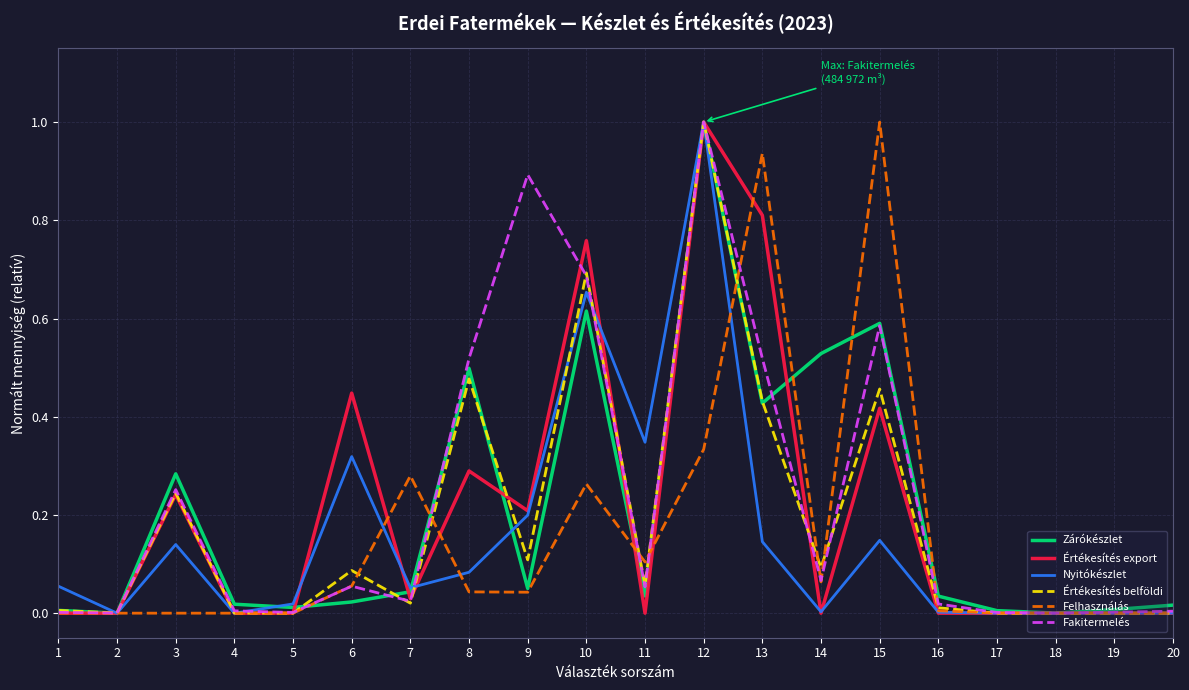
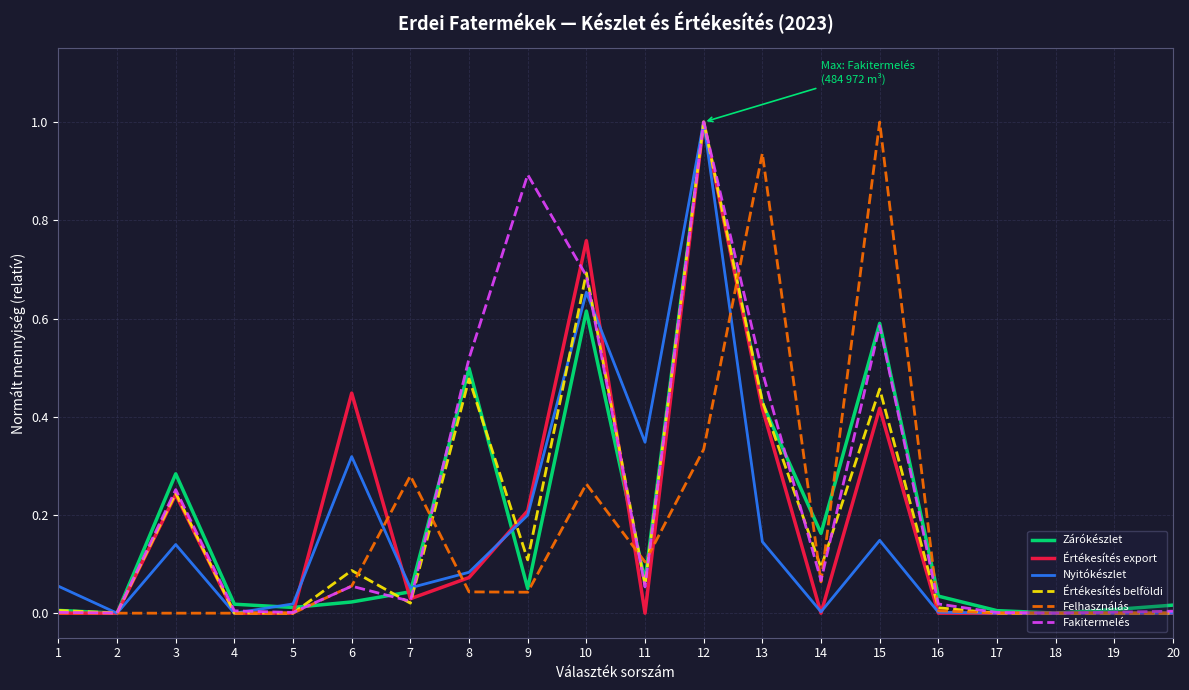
  {
    "Zárókészlet": {
      "3": 0.28,
      "4": 0.02,
      "5": 0.01,
      "6": 0.02,
      "7": 0.04,
      "8": 0.50,
      "9": 0.05,
      "10": 0.62,
-     "11": 0.04,
-     "14": 0.53,
+     "11": 0.07,
+     "14": 0.16,
      "16": 0.03,
      "20": 0.02
    },
    "Értékesítés export": {
      "6": 0.45,
-     "8": 0.29,
+     "8": 0.07,
      "9": 0.21,
      "10": 0.76,
      "11": 0.00,
-     "13": 0.81,
+     "13": 0.42,
      "15": 0.42
    },
    "Nyitókészlet": {
      "1": 0.05,
      "3": 0.14,
      "5": 0.02,
      "6": 0.32,
      "7": 0.05,
      "8": 0.08,
      "9": 0.20,
      "10": 0.65,
      "11": 0.35,
      "13": 0.15,
      "15": 0.15
    },
    "Értékesítés belföldi": {
      "6": 0.09,
      "8": 0.48,
      "9": 0.11,
      "10": 0.69,
      "14": 0.09,
      "15": 0.46,
      "16": 0.01
    },
    "Felhasználás": {
      "3": 0.00,
      "7": 0.28,
      "8": 0.04,
      "9": 0.04,
      "10": 0.26,
      "11": 0.10,
      "12": 0.33,
      "13": 0.94
    },
    "Fakitermelés": {
      "3": 0.25,
      "8": 0.52,
      "9": 0.89,
      "10": 0.69,
-     "13": 0.52,
+     "13": 0.49,
      "16": 0.02
    }
  }
